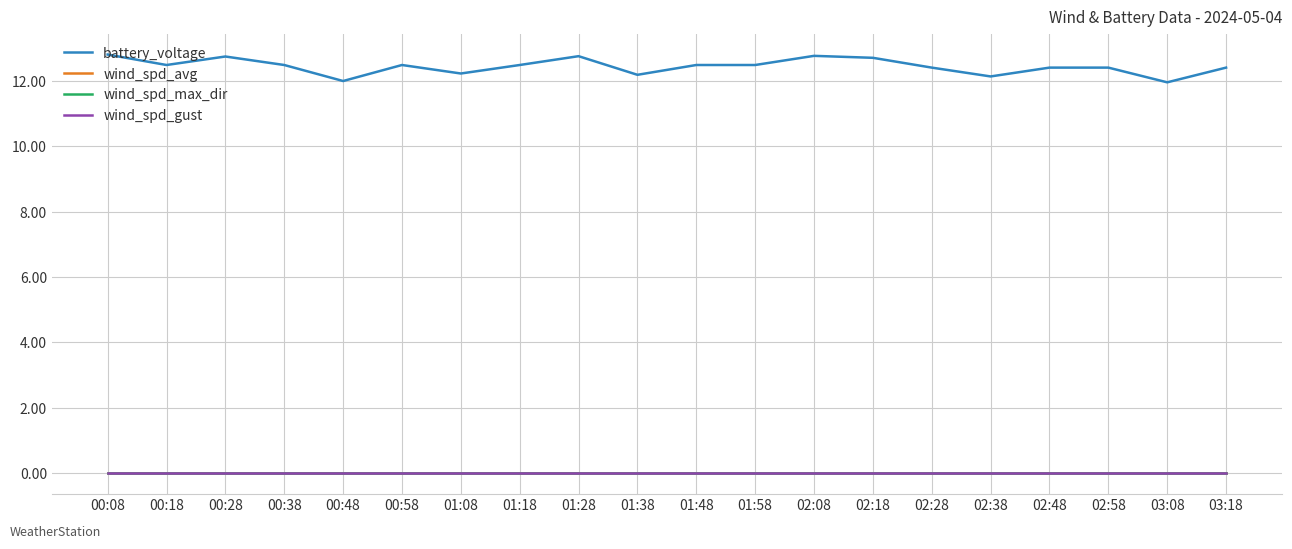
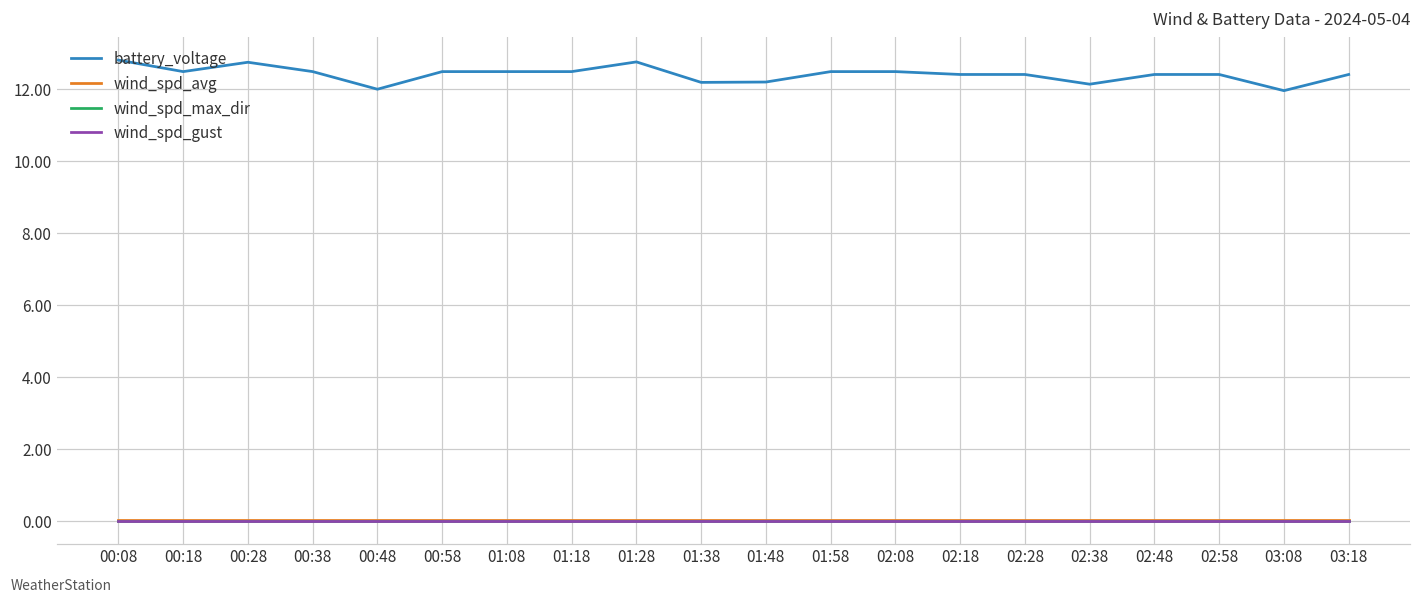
  {
    "battery_voltage": {
      "00:08": 12.8,
      "00:18": 12.5,
      "00:28": 12.8,
      "00:38": 12.5,
      "00:48": 12.0,
      "00:58": 12.5,
-     "01:08": 12.2,
+     "01:08": 12.5,
      "01:18": 12.5,
      "01:28": 12.8,
      "01:38": 12.2,
-     "01:48": 12.5,
+     "01:48": 12.2,
      "01:58": 12.5,
-     "02:08": 12.8,
-     "02:18": 12.7,
+     "02:08": 12.5,
+     "02:18": 12.4,
      "02:28": 12.4,
      "02:38": 12.1,
      "02:48": 12.4,
      "02:58": 12.4,
      "03:08": 12.0,
      "03:18": 12.4
    }
  }
